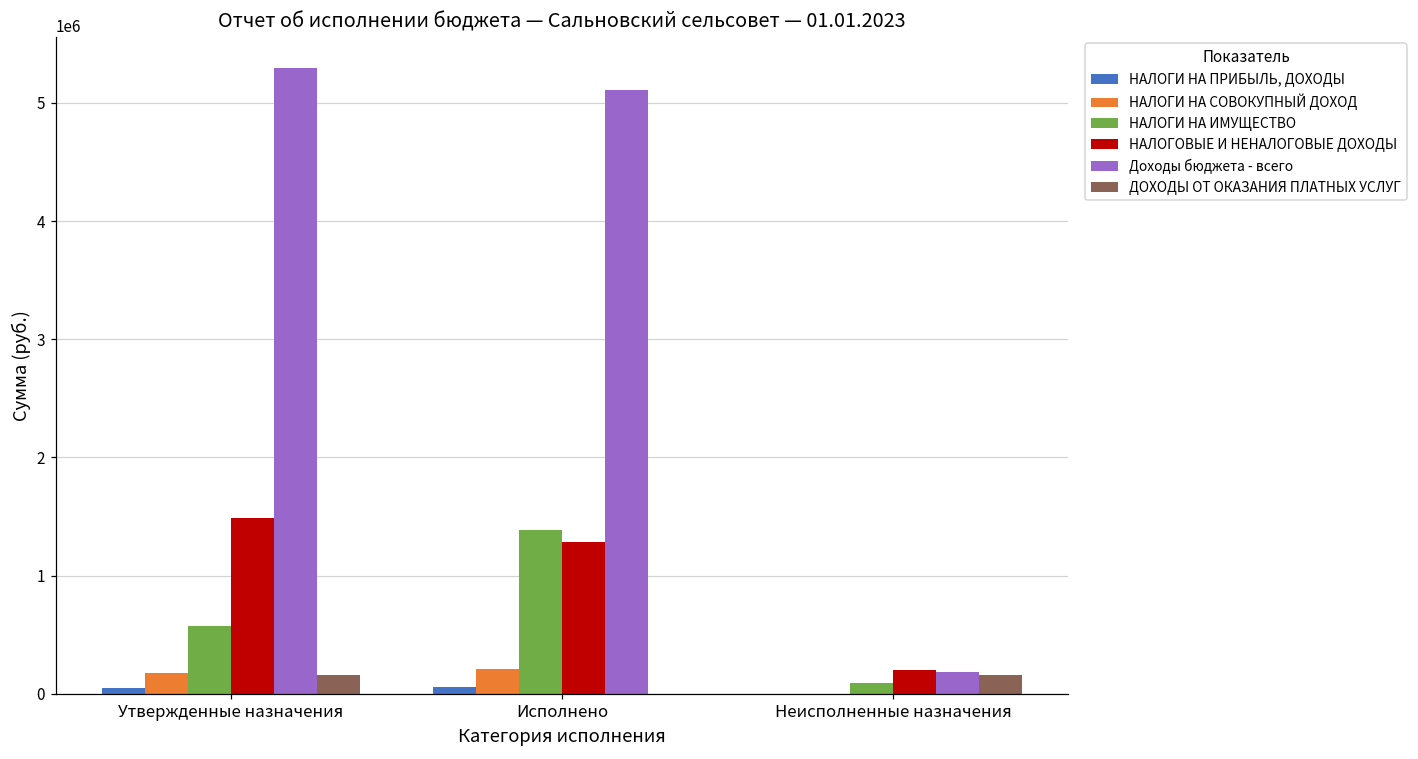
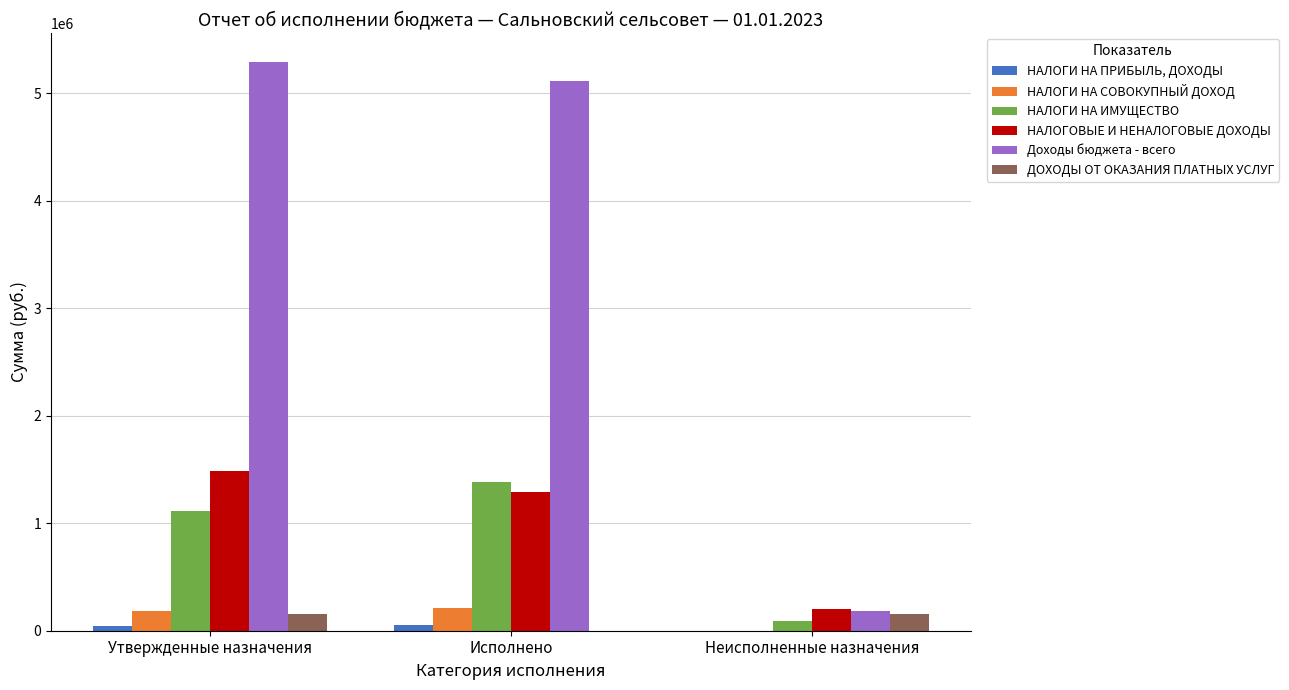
  {
    "НАЛОГИ НА ПРИБЫЛЬ, ДОХОДЫ": {
      "Утвержденные назначения": 50000,
      "Исполнено": 60000,
      "Неисполненные назначения": 0
    },
    "НАЛОГИ НА СОВОКУПНЫЙ ДОХОД": {
      "Утвержденные назначения": 180000,
      "Исполнено": 210000,
      "Неисполненные назначения": 0
    },
    "НАЛОГИ НА ИМУЩЕСТВО": {
-     "Утвержденные назначения": 570000,
+     "Утвержденные назначения": 1110000,
      "Исполнено": 1380000,
      "Неисполненные назначения": 90000
    },
    "НАЛОГОВЫЕ И НЕНАЛОГОВЫЕ ДОХОДЫ": {
      "Утвержденные назначения": 1490000,
      "Исполнено": 1290000,
      "Неисполненные назначения": 200000
    },
    "Доходы бюджета - всего": {
      "Утвержденные назначения": 5300000,
      "Исполнено": 5110000,
      "Неисполненные назначения": 180000
    },
    "ДОХОДЫ ОТ ОКАЗАНИЯ ПЛАТНЫХ УСЛУГ": {
      "Утвержденные назначения": 160000,
      "Исполнено": 0,
      "Неисполненные назначения": 160000
    }
  }
